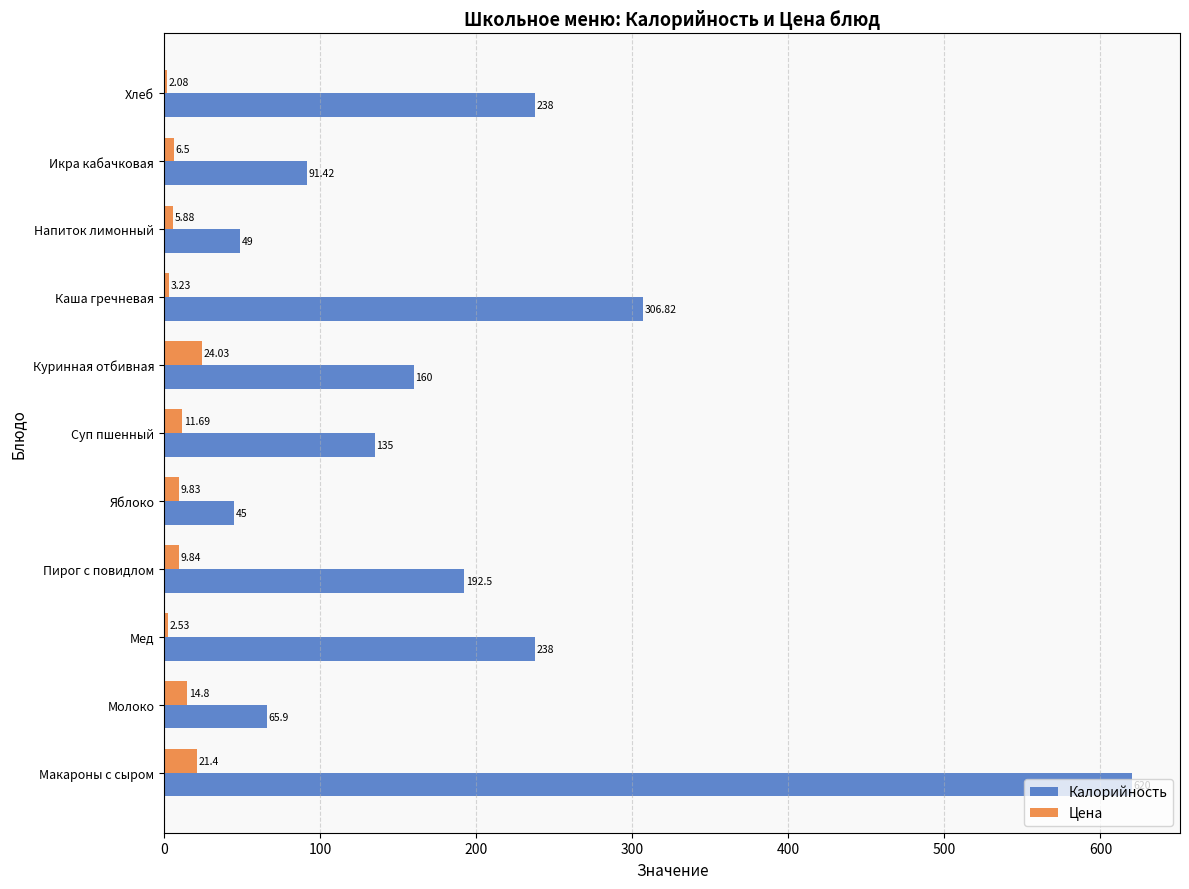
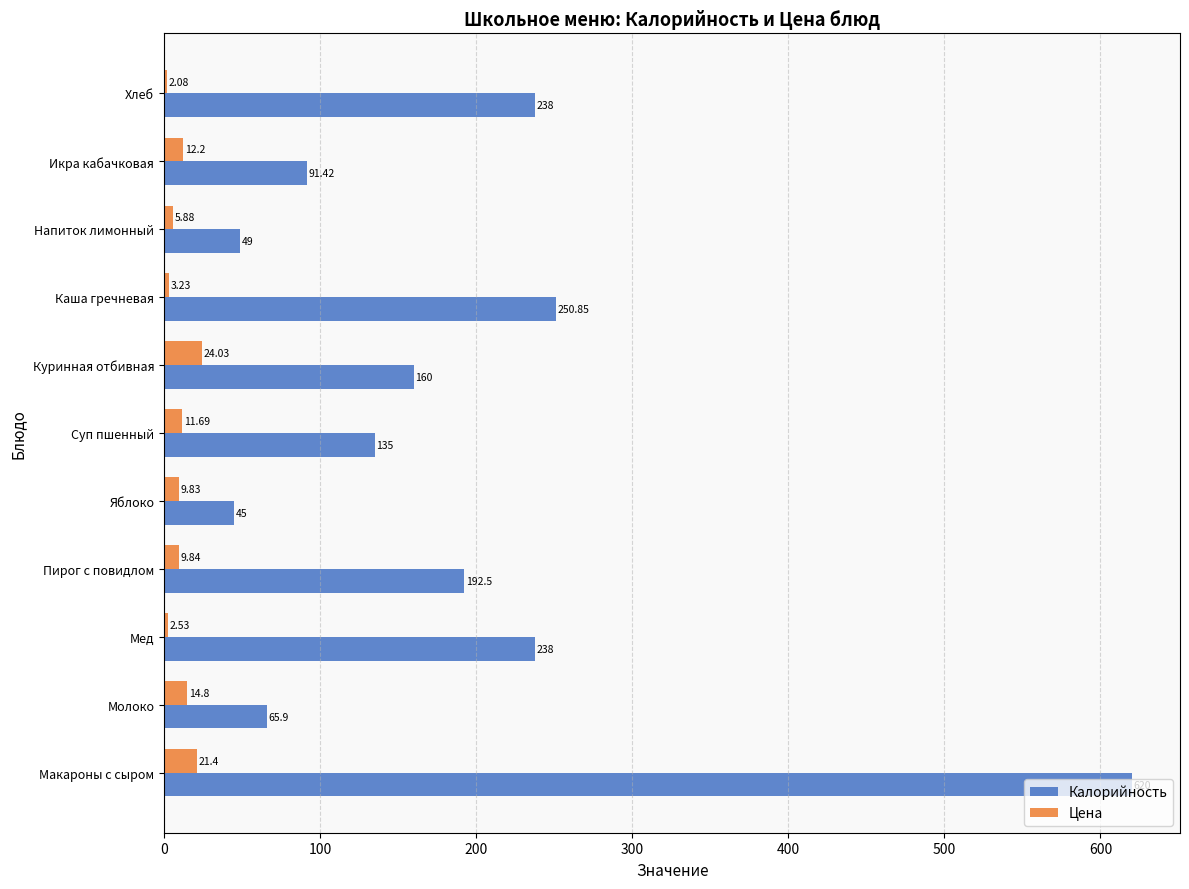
  {
    "Калорийность": {
      "Хлеб": 238,
      "Икра кабачковая": 91.42,
      "Напиток лимонный": 49,
-     "Каша гречневая": 306.82,
+     "Каша гречневая": 250.85,
      "Куринная отбивная": 160,
      "Суп пшенный": 135,
      "Яблоко": 45,
      "Пирог с повидлом": 192.5,
      "Мед": 238,
      "Молоко": 65.9
    },
    "Цена": {
      "Хлеб": 2.08,
-     "Икра кабачковая": 6.5,
+     "Икра кабачковая": 12.2,
      "Напиток лимонный": 5.88,
      "Каша гречневая": 3.23,
      "Куринная отбивная": 24.03,
      "Суп пшенный": 11.69,
      "Яблоко": 9.83,
      "Пирог с повидлом": 9.84,
      "Мед": 2.53,
      "Молоко": 14.8,
      "Макароны с сыром": 21.4
    }
  }
